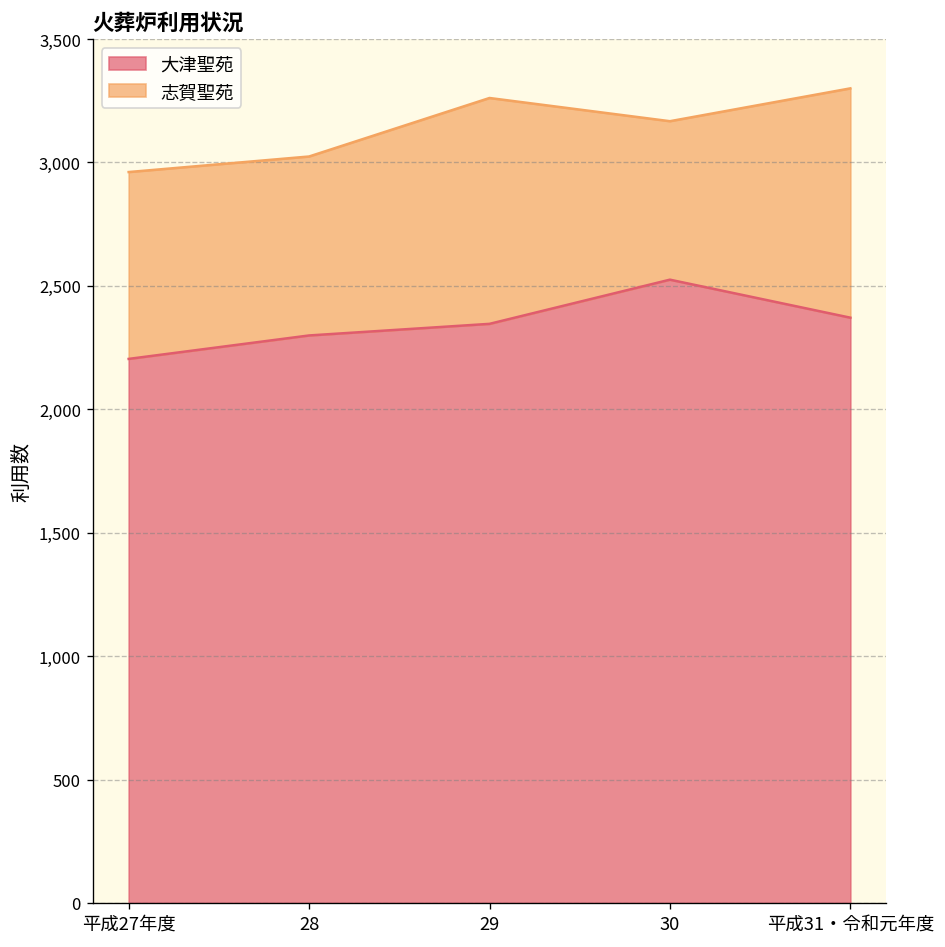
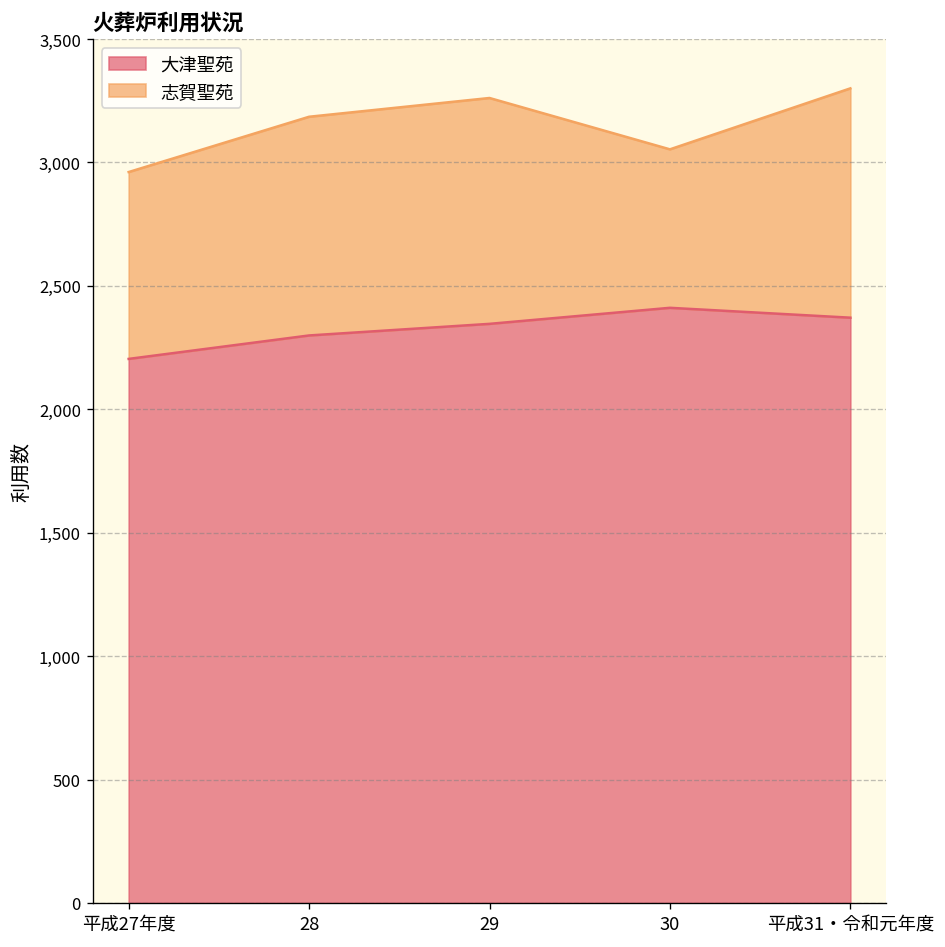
  {
    "大津聖苑": {
      "平成27年度": "2,200",
      "28": "2,300",
      "29": "2,350",
-     "30": "2,530",
+     "30": "2,410",
      "平成31・令和元年度": "2,370"
    },
    "志賀聖苑": {
      "平成27年度": "760",
-     "28": "730",
+     "28": "890",
      "29": "920",
      "30": "640",
      "平成31・令和元年度": "930"
    }
  }
